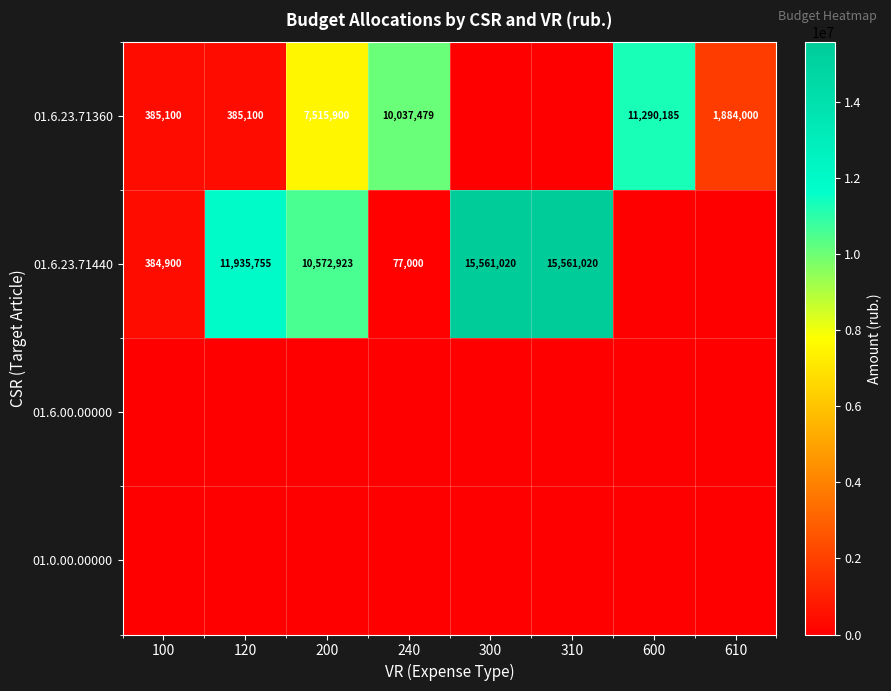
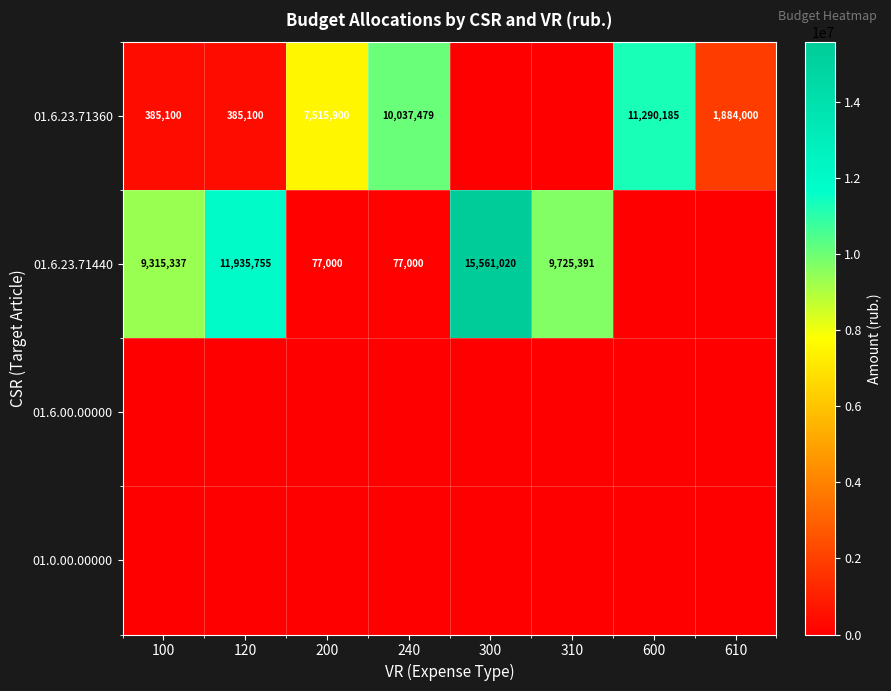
  {
    "01.6.23.71360": {
      "100": "385,100",
      "120": "385,100",
      "200": "7,515,900",
      "240": "10,037,479",
      "600": "11,290,185",
      "610": "1,884,000"
    },
    "01.6.23.71440": {
-     "100": "384,900",
+     "100": "9,315,337",
      "120": "11,935,755",
-     "200": "10,572,923",
+     "200": "77,000",
      "240": "77,000",
      "300": "15,561,020",
-     "310": "15,561,020"
+     "310": "9,725,391"
    }
  }
